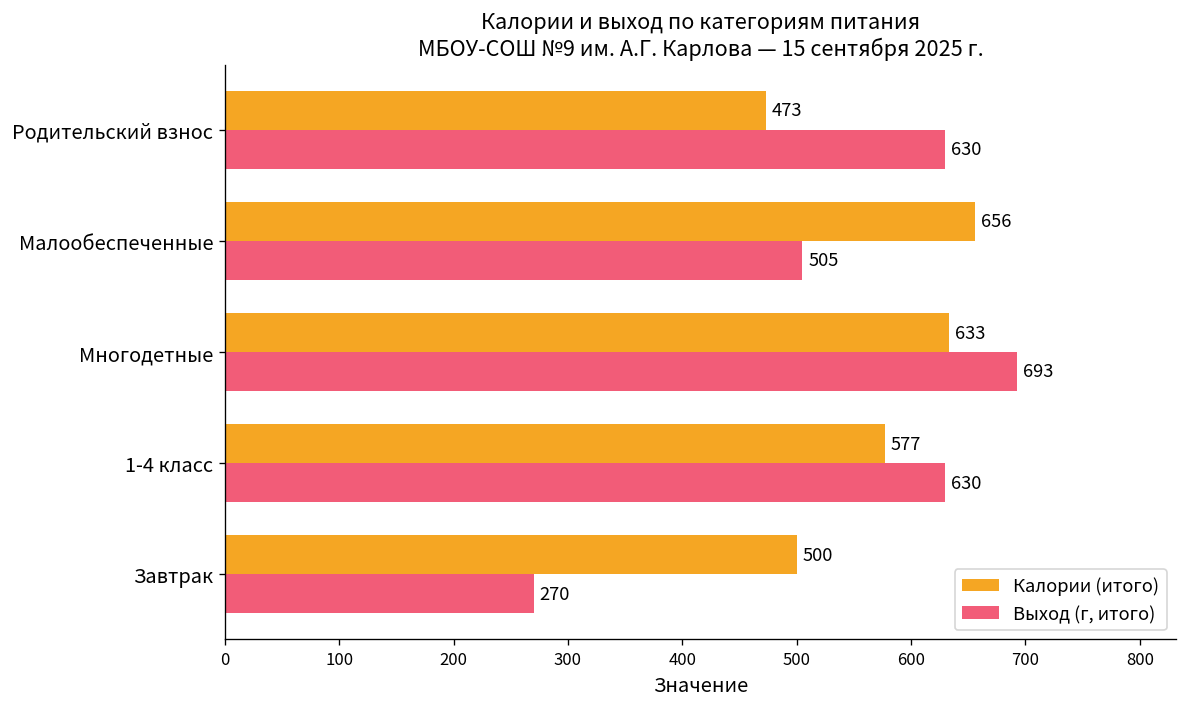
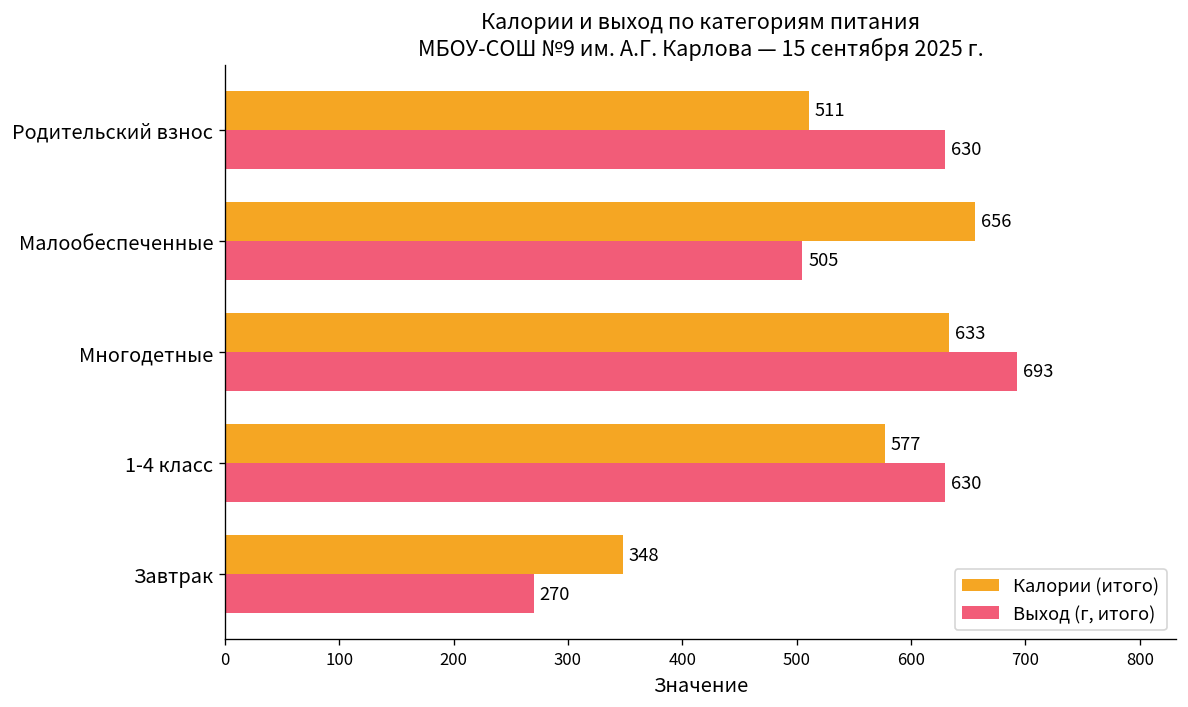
  {
    "Калории (итого)": {
-     "Родительский взнос": 473,
+     "Родительский взнос": 511,
      "Малообеспеченные": 656,
      "Многодетные": 633,
      "1-4 класс": 577,
-     "Завтрак": 500
+     "Завтрак": 348
    },
    "Выход (г, итого)": {
      "Родительский взнос": 630,
      "Малообеспеченные": 505,
      "Многодетные": 693,
      "1-4 класс": 630,
      "Завтрак": 270
    }
  }
